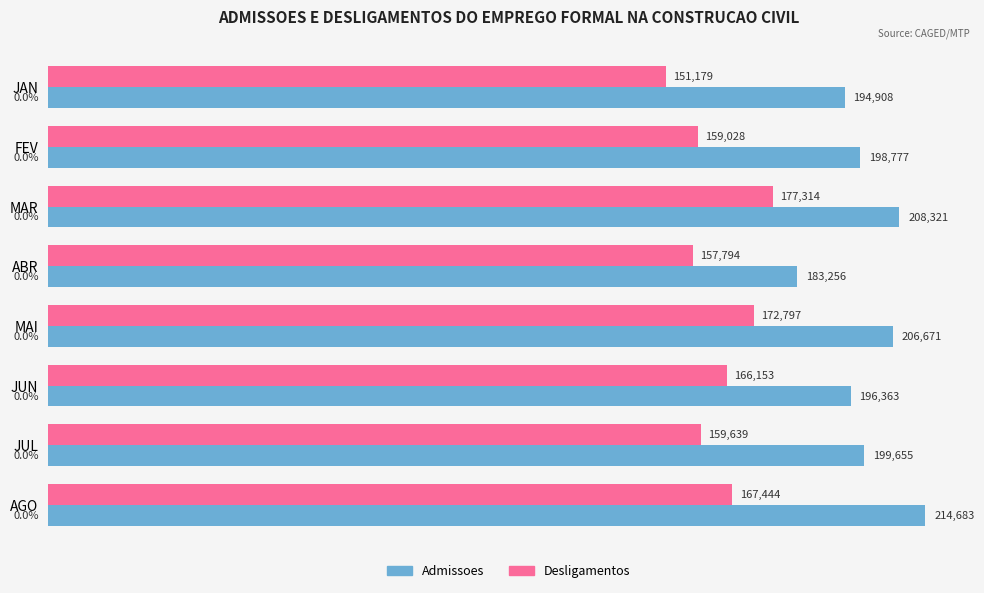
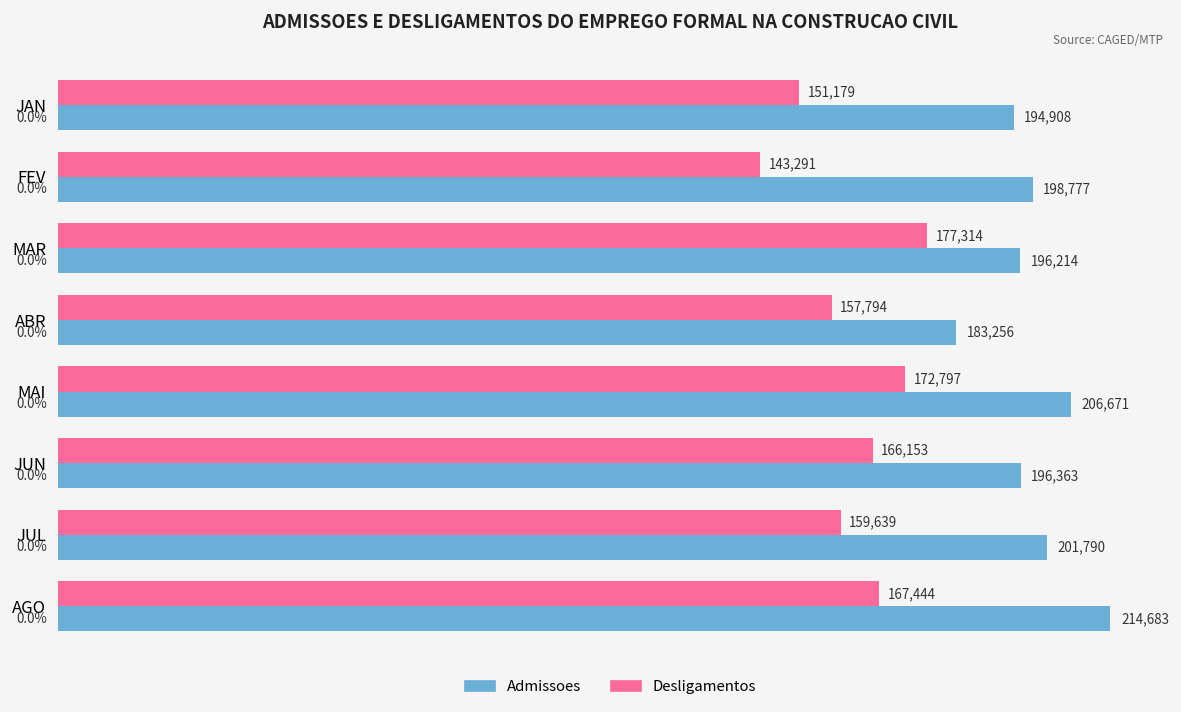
  {
    "Admissoes": {
      "JAN": "194,908",
      "FEV": "198,777",
-     "MAR": "208,321",
+     "MAR": "196,214",
      "ABR": "183,256",
      "MAI": "206,671",
      "JUN": "196,363",
-     "JUL": "199,655",
+     "JUL": "201,790",
      "AGO": "214,683"
    },
    "Desligamentos": {
      "JAN": "151,179",
-     "FEV": "159,028",
+     "FEV": "143,291",
      "MAR": "177,314",
      "ABR": "157,794",
      "MAI": "172,797",
      "JUN": "166,153",
      "JUL": "159,639",
      "AGO": "167,444"
    }
  }
